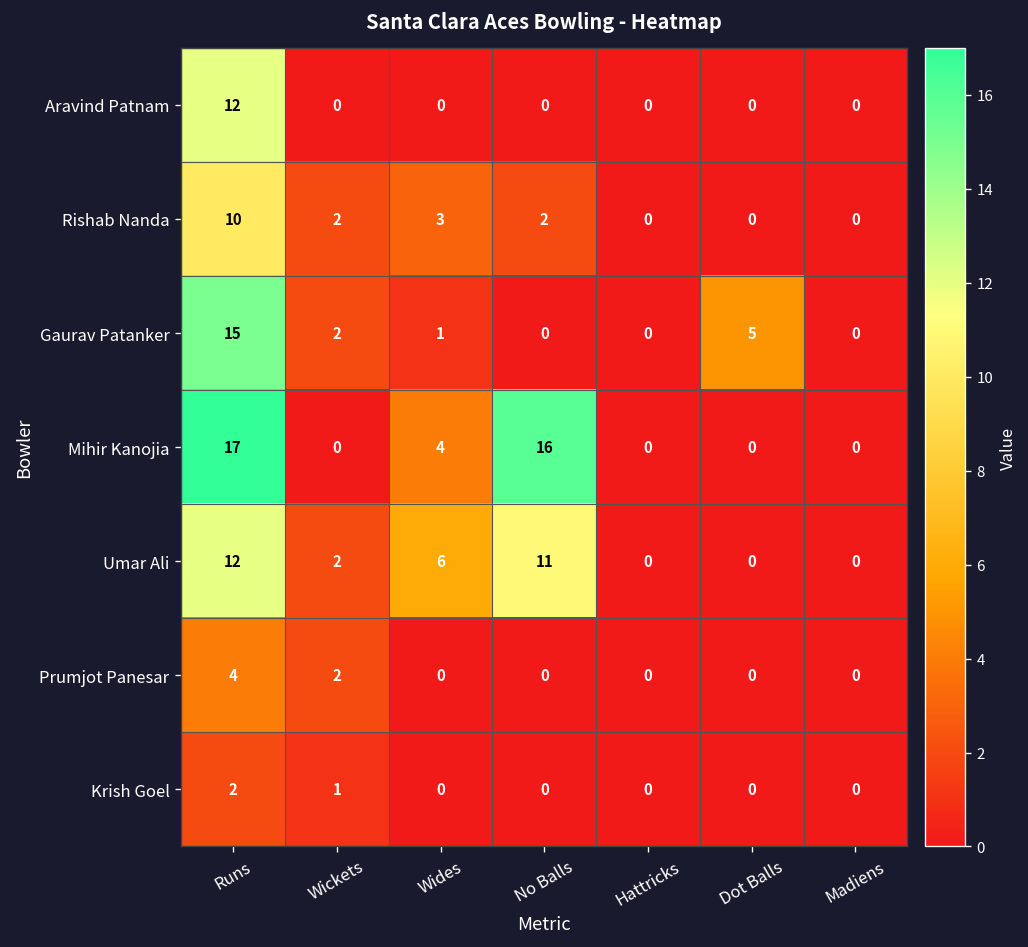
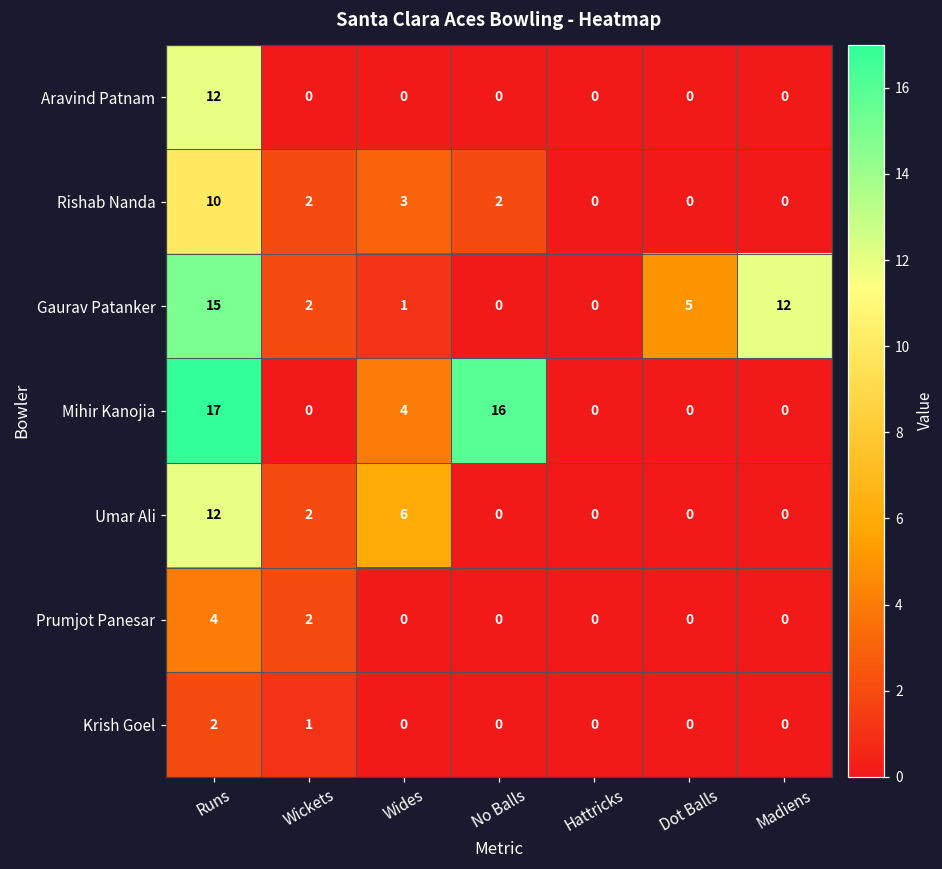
  {
    "Aravind Patnam": {
      "Runs": 12,
      "Wickets": 0,
      "Wides": 0,
      "No Balls": 0,
      "Hattricks": 0,
      "Dot Balls": 0,
      "Madiens": 0
    },
    "Rishab Nanda": {
      "Runs": 10,
      "Wickets": 2,
      "Wides": 3,
      "No Balls": 2,
      "Hattricks": 0,
      "Dot Balls": 0,
      "Madiens": 0
    },
    "Gaurav Patanker": {
      "Runs": 15,
      "Wickets": 2,
      "Wides": 1,
      "No Balls": 0,
      "Hattricks": 0,
      "Dot Balls": 5,
-     "Madiens": 0
+     "Madiens": 12
    },
    "Mihir Kanojia": {
      "Runs": 17,
      "Wickets": 0,
      "Wides": 4,
      "No Balls": 16,
      "Hattricks": 0,
      "Dot Balls": 0,
      "Madiens": 0
    },
    "Umar Ali": {
      "Runs": 12,
      "Wickets": 2,
      "Wides": 6,
-     "No Balls": 11,
+     "No Balls": 0,
      "Hattricks": 0,
      "Dot Balls": 0,
      "Madiens": 0
    },
    "Prumjot Panesar": {
      "Runs": 4,
      "Wickets": 2,
      "Wides": 0,
      "No Balls": 0,
      "Hattricks": 0,
      "Dot Balls": 0,
      "Madiens": 0
    },
    "Krish Goel": {
      "Runs": 2,
      "Wickets": 1,
      "Wides": 0,
      "No Balls": 0,
      "Hattricks": 0,
      "Dot Balls": 0,
      "Madiens": 0
    }
  }
